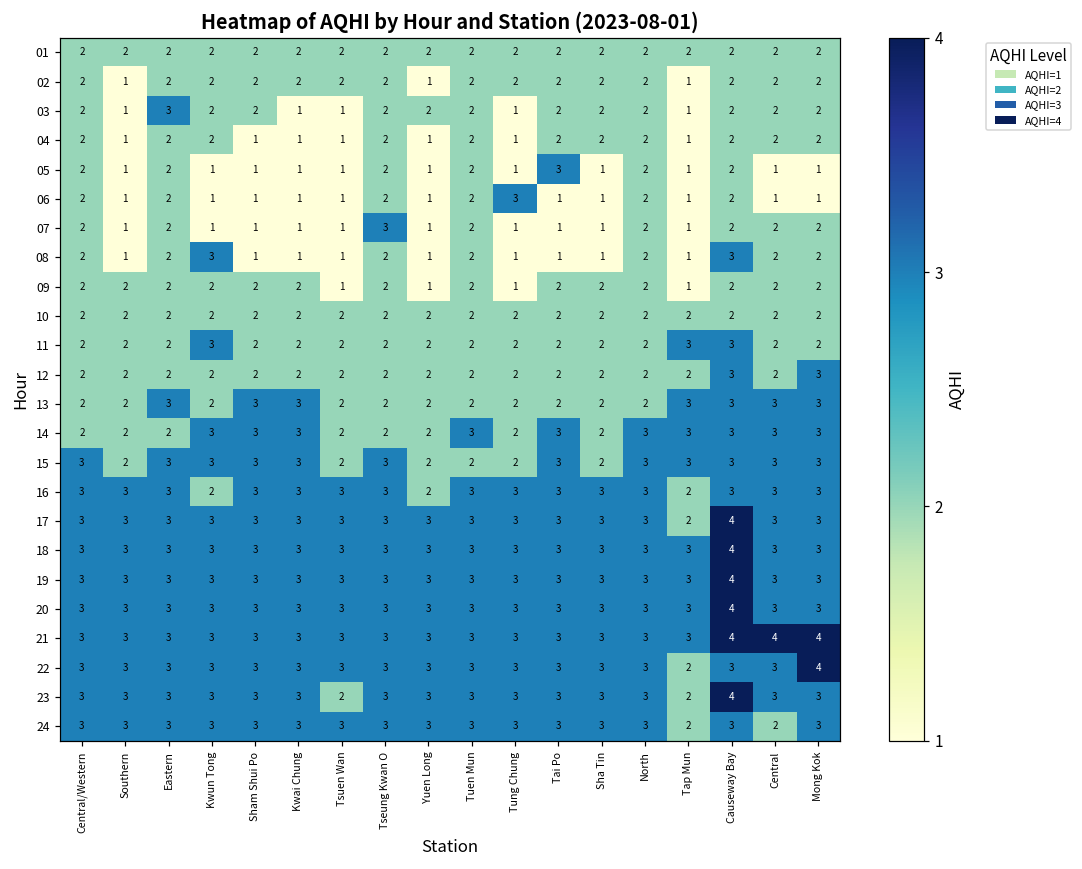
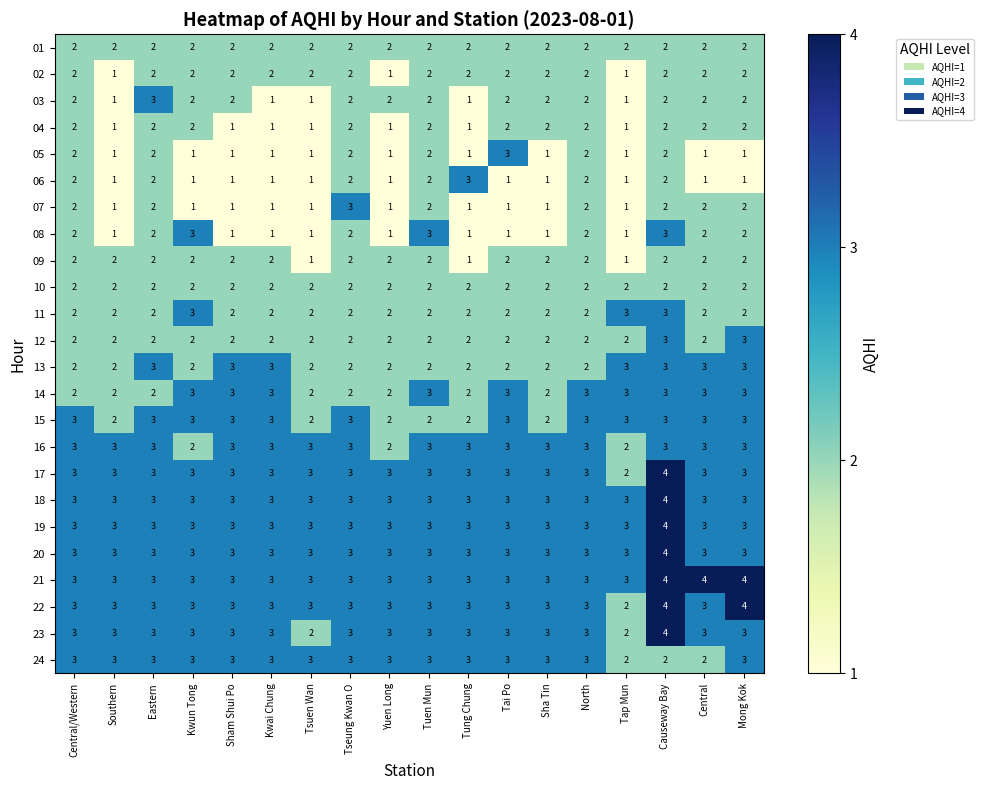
  {
    "08": {
      "Central/Western": 2,
      "Southern": 1,
      "Eastern": 2,
      "Kwun Tong": 3,
      "Sham Shui Po": 1,
      "Kwai Chung": 1,
      "Tsuen Wan": 1,
      "Tseung Kwan O": 2,
      "Yuen Long": 1,
-     "Tuen Mun": 2,
+     "Tuen Mun": 3,
      "Tung Chung": 1,
      "Tai Po": 1,
      "Sha Tin": 1,
      "North": 2,
      "Tap Mun": 1,
      "Causeway Bay": 3,
      "Central": 2,
      "Mong Kok": 2
    },
    "09": {
      "Central/Western": 2,
      "Southern": 2,
      "Eastern": 2,
      "Kwun Tong": 2,
      "Sham Shui Po": 2,
      "Kwai Chung": 2,
      "Tsuen Wan": 1,
      "Tseung Kwan O": 2,
-     "Yuen Long": 1,
+     "Yuen Long": 2,
      "Tuen Mun": 2,
      "Tung Chung": 1,
      "Tai Po": 2,
      "Sha Tin": 2,
      "North": 2,
      "Tap Mun": 1,
      "Causeway Bay": 2,
      "Central": 2,
      "Mong Kok": 2
    },
    "22": {
      "Central/Western": 3,
      "Southern": 3,
      "Eastern": 3,
      "Kwun Tong": 3,
      "Sham Shui Po": 3,
      "Kwai Chung": 3,
      "Tsuen Wan": 3,
      "Tseung Kwan O": 3,
      "Yuen Long": 3,
      "Tuen Mun": 3,
      "Tung Chung": 3,
      "Tai Po": 3,
      "Sha Tin": 3,
      "North": 3,
      "Tap Mun": 2,
-     "Causeway Bay": 3,
+     "Causeway Bay": 4,
      "Central": 3,
      "Mong Kok": 4
    },
    "24": {
      "Central/Western": 3,
      "Southern": 3,
      "Eastern": 3,
      "Kwun Tong": 3,
      "Sham Shui Po": 3,
      "Kwai Chung": 3,
      "Tsuen Wan": 3,
      "Tseung Kwan O": 3,
      "Yuen Long": 3,
      "Tuen Mun": 3,
      "Tung Chung": 3,
      "Tai Po": 3,
      "Sha Tin": 3,
      "North": 3,
      "Tap Mun": 2,
-     "Causeway Bay": 3,
+     "Causeway Bay": 2,
      "Central": 2,
      "Mong Kok": 3
    }
  }
